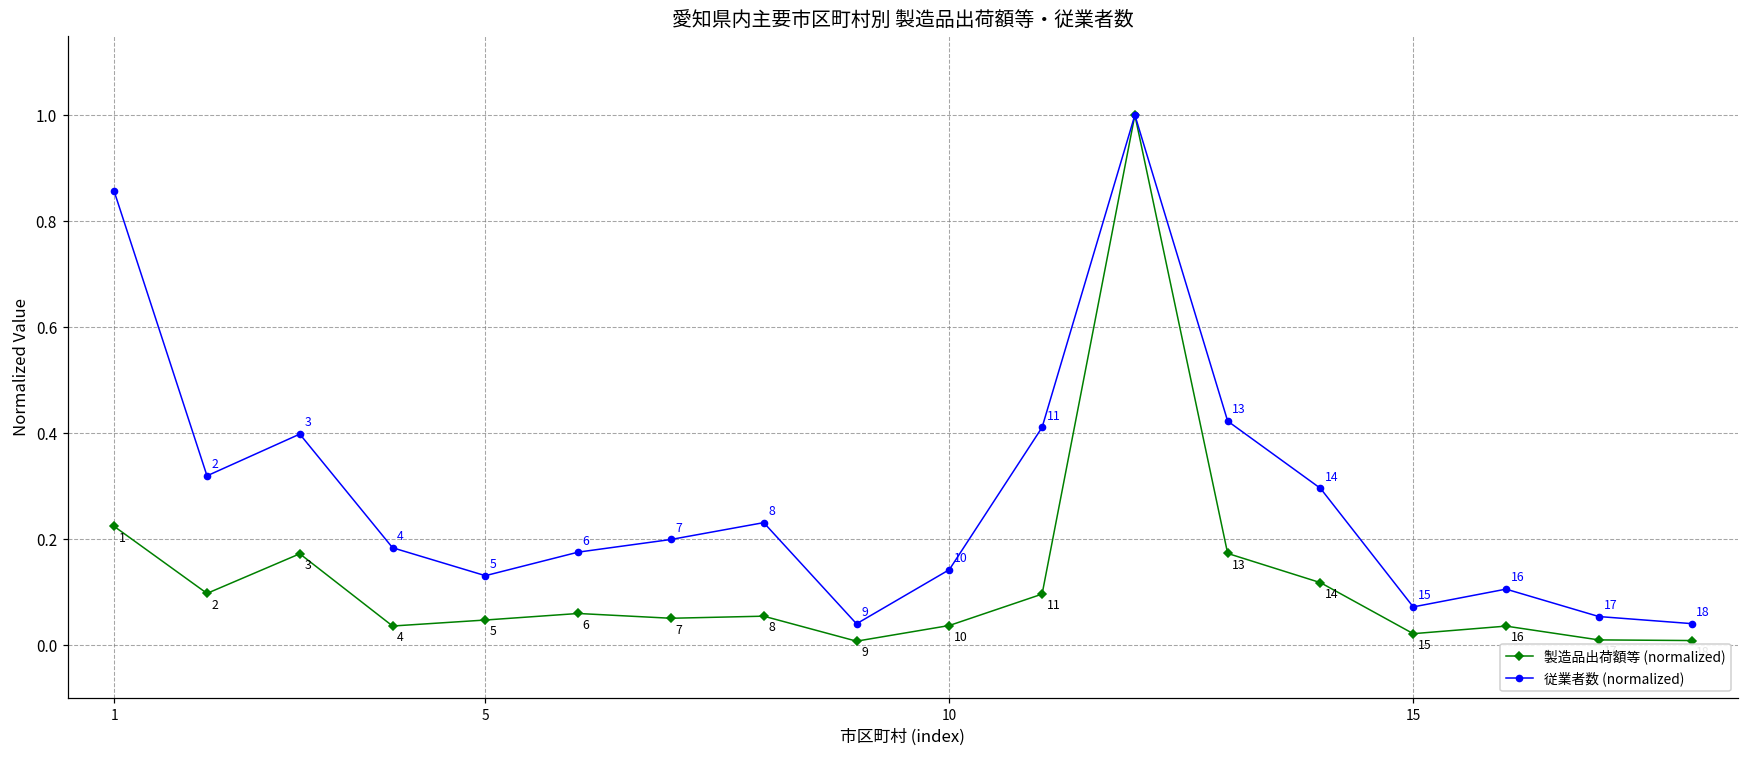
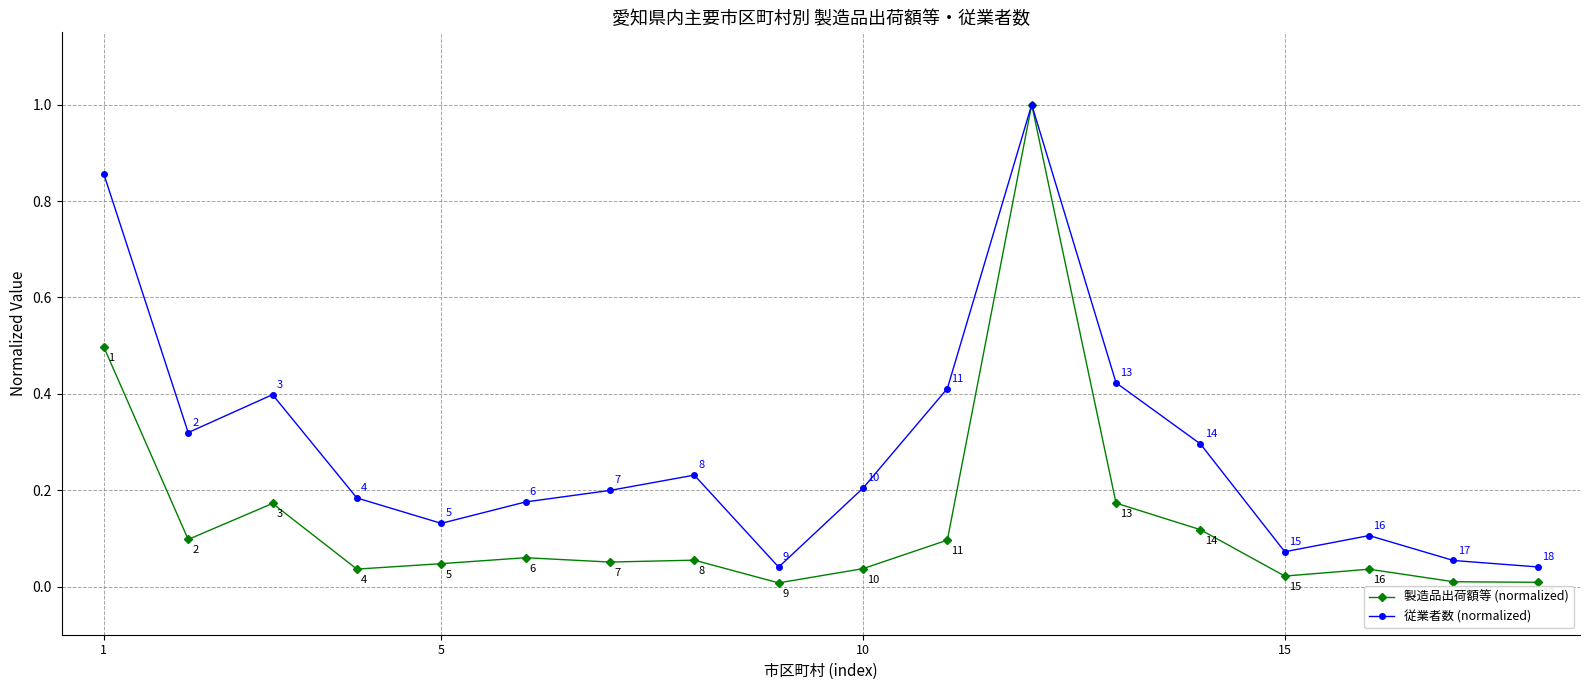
  {
    "製造品出荷額等 (normalized)": {
-     "1": 0.22
+     "1": 0.50
    },
    "従業者数 (normalized)": {
      "1": 0.86,
-     "10": 0.14
+     "10": 0.20
    }
  }
